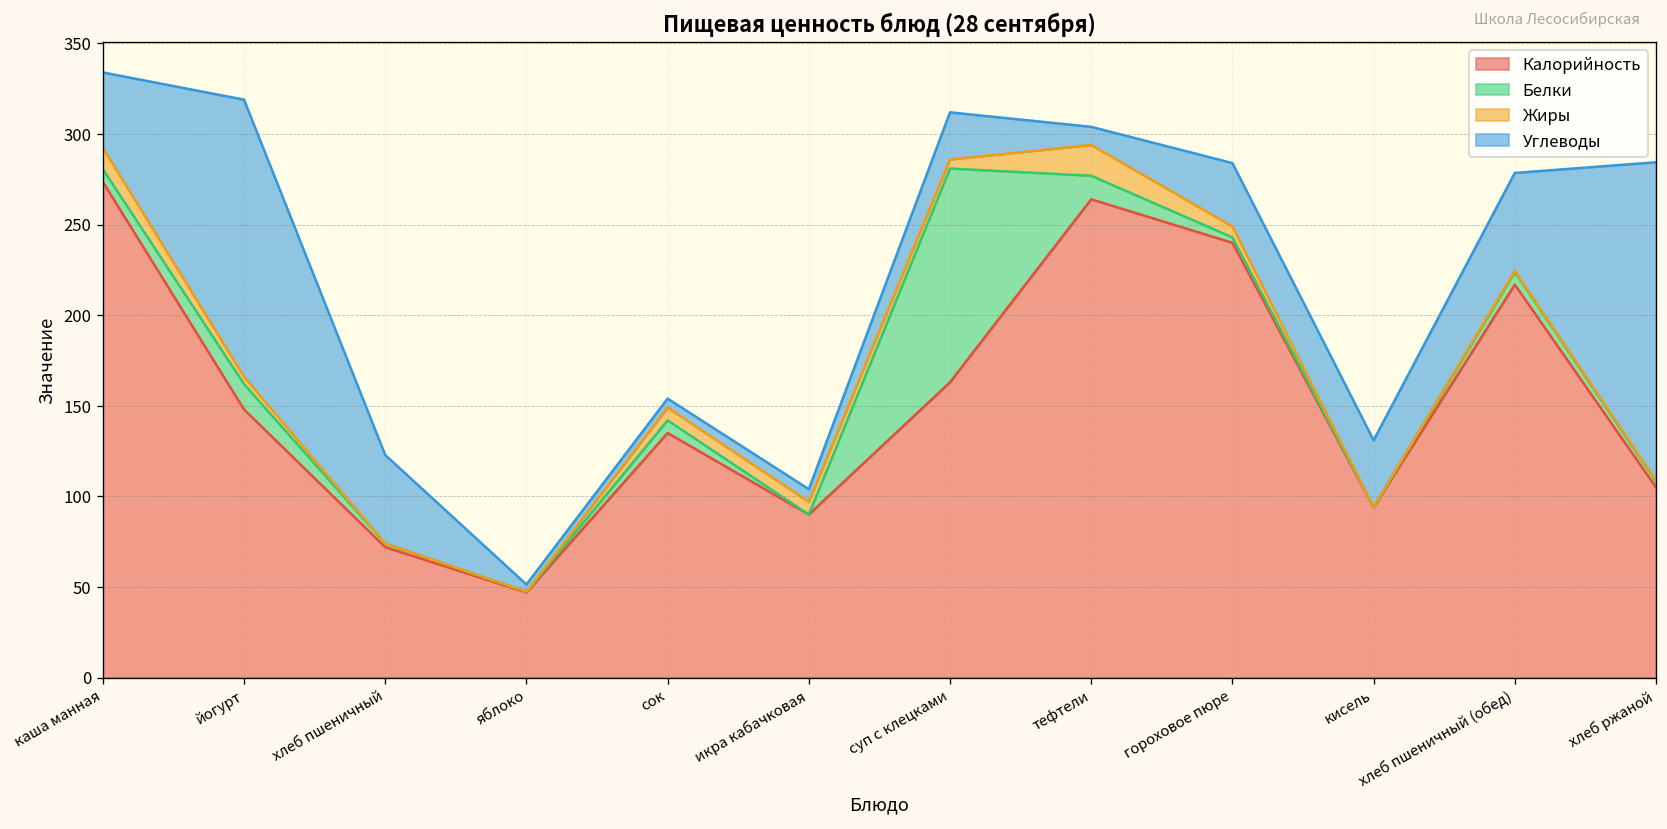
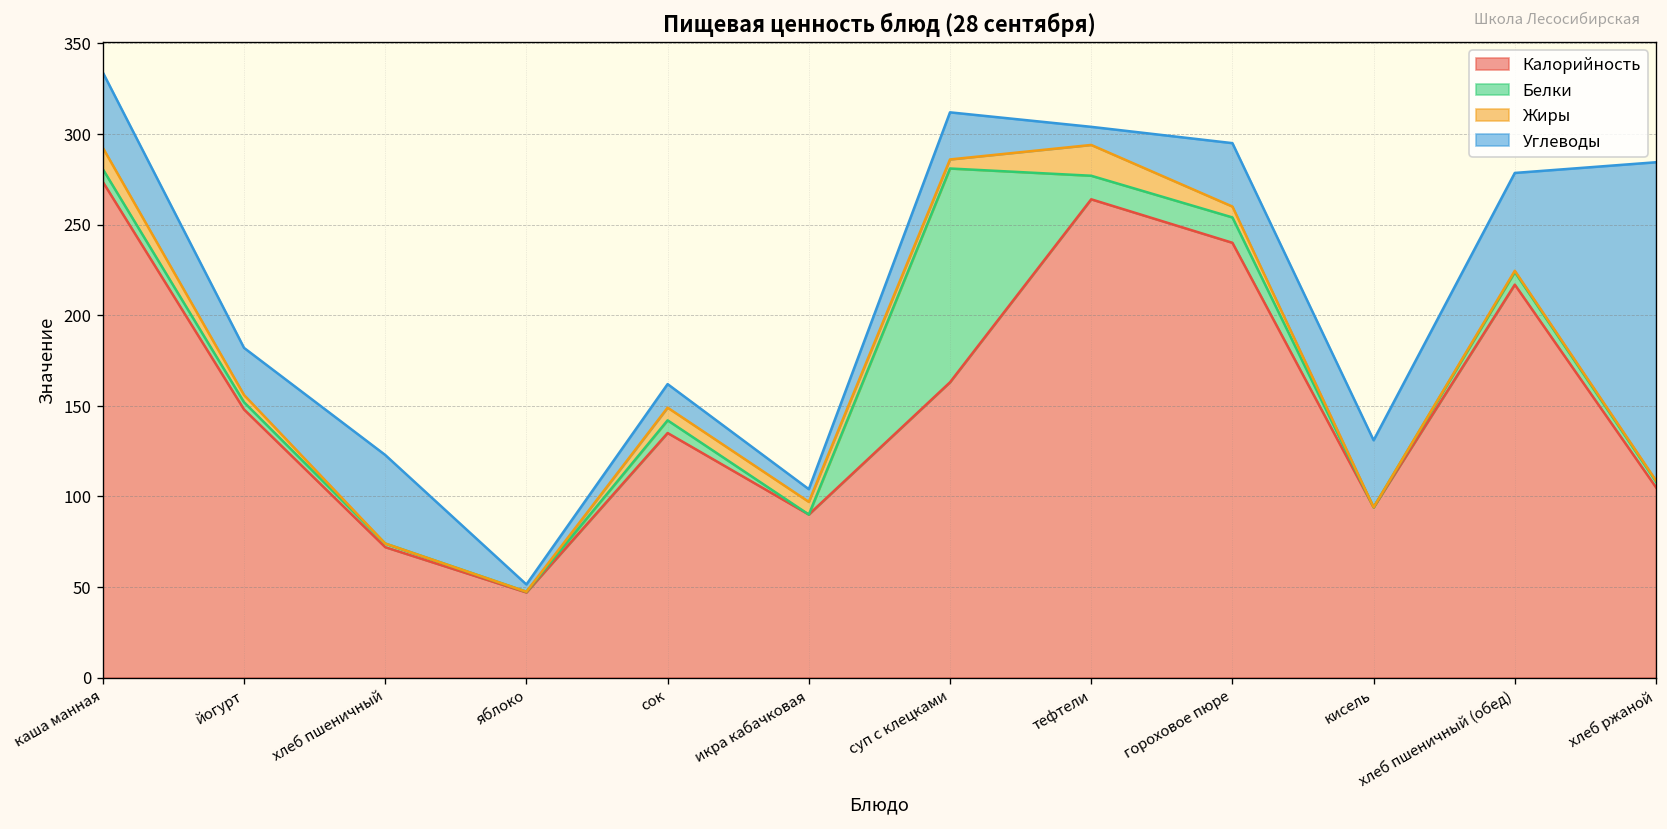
  {
    "Калорийность": {
      "каша манная": 274,
      "йогурт": 148,
      "хлеб пшеничный": 72,
      "сок": 135,
      "суп с клецками": 163,
      "тефтели": 264,
      "гороховое пюре": 240,
      "хлеб пшеничный (обед)": 217,
      "хлеб ржаной": 105
    },
    "Белки": {
      "каша манная": 7,
-     "йогурт": 14,
+     "йогурт": 4,
      "сок": 7,
      "суп с клецками": 118,
      "тефтели": 13,
-     "гороховое пюре": 3
+     "гороховое пюре": 14
    },
    "Жиры": {
      "каша манная": 12,
      "йогурт": 4,
      "сок": 7,
      "икра кабачковая": 7,
      "суп с клецками": 5,
      "тефтели": 17,
      "гороховое пюре": 6
    },
    "Углеводы": {
      "каша манная": 42,
-     "йогурт": 153,
+     "йогурт": 26,
      "хлеб пшеничный": 49,
      "яблоко": 4,
-     "сок": 5,
+     "сок": 13,
      "икра кабачковая": 7,
      "суп с клецками": 26,
      "тефтели": 10,
      "гороховое пюре": 35,
      "кисель": 37,
      "хлеб пшеничный (обед)": 54,
      "хлеб ржаной": 176
    }
  }
